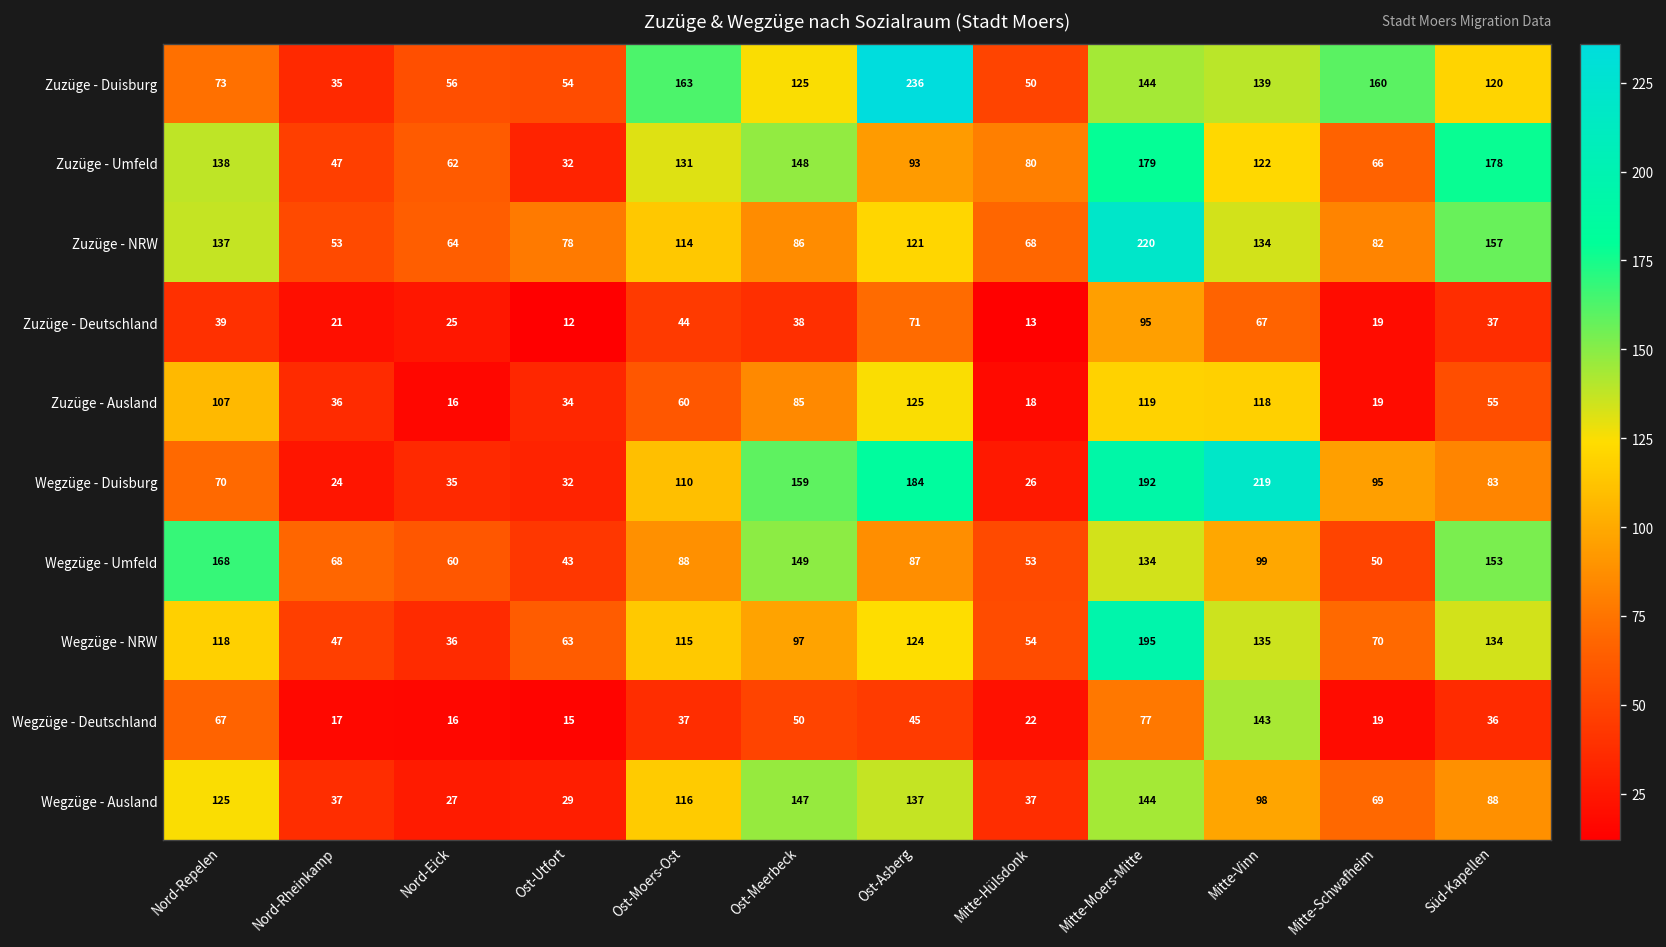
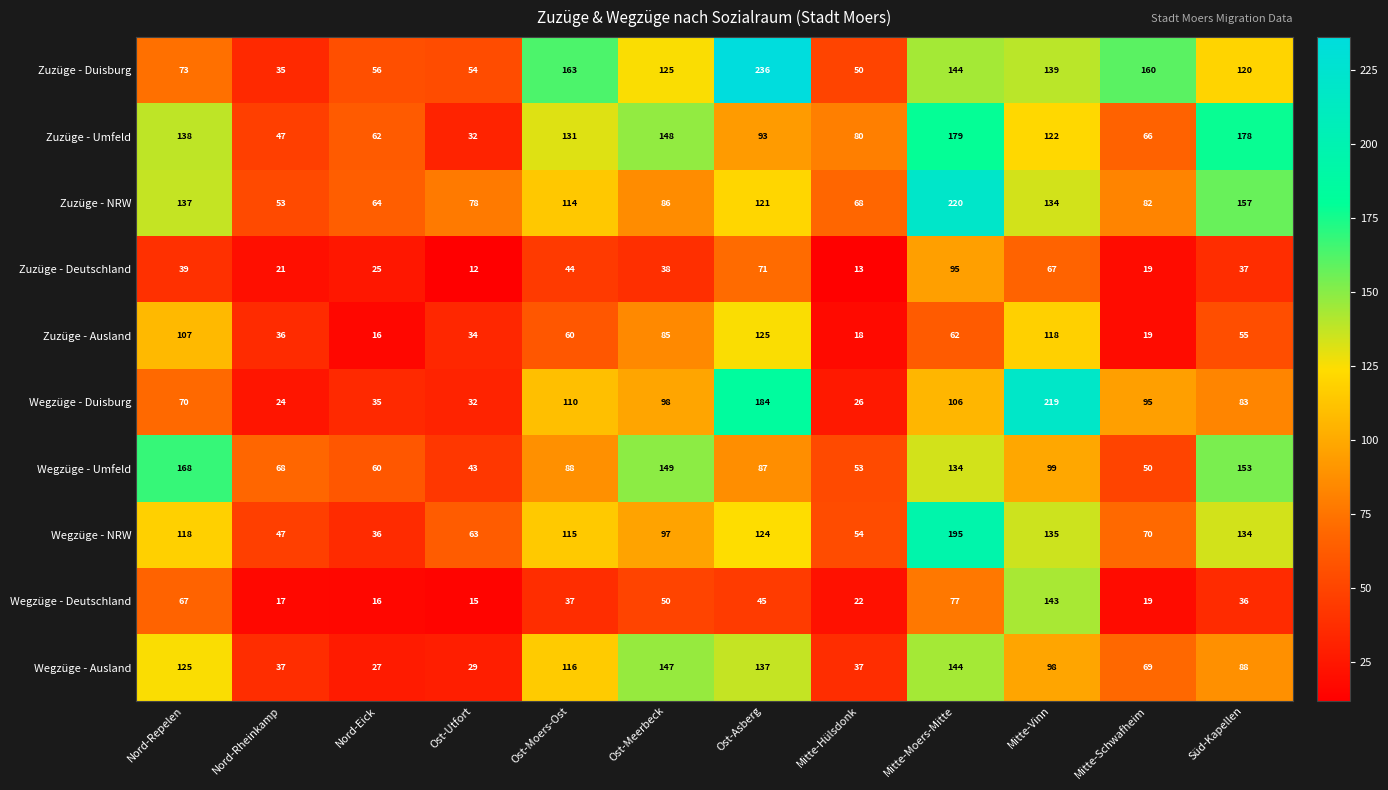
  {
    "Zuzüge - Duisburg": {
      "Nord-Repelen": 73,
      "Nord-Rheinkamp": 35,
      "Nord-Eick": 56,
      "Ost-Utfort": 54,
      "Ost-Moers-Ost": 163,
      "Ost-Meerbeck": 125,
      "Ost-Asberg": 236,
      "Mitte-Hülsdonk": 50,
      "Mitte-Moers-Mitte": 144,
      "Mitte-Vinn": 139,
      "Mitte-Schwafheim": 160,
      "Süd-Kapellen": 120
    },
    "Zuzüge - Umfeld": {
      "Nord-Repelen": 138,
      "Nord-Rheinkamp": 47,
      "Nord-Eick": 62,
      "Ost-Utfort": 32,
      "Ost-Moers-Ost": 131,
      "Ost-Meerbeck": 148,
      "Ost-Asberg": 93,
      "Mitte-Hülsdonk": 80,
      "Mitte-Moers-Mitte": 179,
      "Mitte-Vinn": 122,
      "Mitte-Schwafheim": 66,
      "Süd-Kapellen": 178
    },
    "Zuzüge - NRW": {
      "Nord-Repelen": 137,
      "Nord-Rheinkamp": 53,
      "Nord-Eick": 64,
      "Ost-Utfort": 78,
      "Ost-Moers-Ost": 114,
      "Ost-Meerbeck": 86,
      "Ost-Asberg": 121,
      "Mitte-Hülsdonk": 68,
      "Mitte-Moers-Mitte": 220,
      "Mitte-Vinn": 134,
      "Mitte-Schwafheim": 82,
      "Süd-Kapellen": 157
    },
    "Zuzüge - Deutschland": {
      "Nord-Repelen": 39,
      "Nord-Rheinkamp": 21,
      "Nord-Eick": 25,
      "Ost-Utfort": 12,
      "Ost-Moers-Ost": 44,
      "Ost-Meerbeck": 38,
      "Ost-Asberg": 71,
      "Mitte-Hülsdonk": 13,
      "Mitte-Moers-Mitte": 95,
      "Mitte-Vinn": 67,
      "Mitte-Schwafheim": 19,
      "Süd-Kapellen": 37
    },
    "Zuzüge - Ausland": {
      "Nord-Repelen": 107,
      "Nord-Rheinkamp": 36,
      "Nord-Eick": 16,
      "Ost-Utfort": 34,
      "Ost-Moers-Ost": 60,
      "Ost-Meerbeck": 85,
      "Ost-Asberg": 125,
      "Mitte-Hülsdonk": 18,
-     "Mitte-Moers-Mitte": 119,
+     "Mitte-Moers-Mitte": 62,
      "Mitte-Vinn": 118,
      "Mitte-Schwafheim": 19,
      "Süd-Kapellen": 55
    },
    "Wegzüge - Duisburg": {
      "Nord-Repelen": 70,
      "Nord-Rheinkamp": 24,
      "Nord-Eick": 35,
      "Ost-Utfort": 32,
      "Ost-Moers-Ost": 110,
-     "Ost-Meerbeck": 159,
+     "Ost-Meerbeck": 98,
      "Ost-Asberg": 184,
      "Mitte-Hülsdonk": 26,
-     "Mitte-Moers-Mitte": 192,
+     "Mitte-Moers-Mitte": 106,
      "Mitte-Vinn": 219,
      "Mitte-Schwafheim": 95,
      "Süd-Kapellen": 83
    },
    "Wegzüge - Umfeld": {
      "Nord-Repelen": 168,
      "Nord-Rheinkamp": 68,
      "Nord-Eick": 60,
      "Ost-Utfort": 43,
      "Ost-Moers-Ost": 88,
      "Ost-Meerbeck": 149,
      "Ost-Asberg": 87,
      "Mitte-Hülsdonk": 53,
      "Mitte-Moers-Mitte": 134,
      "Mitte-Vinn": 99,
      "Mitte-Schwafheim": 50,
      "Süd-Kapellen": 153
    },
    "Wegzüge - NRW": {
      "Nord-Repelen": 118,
      "Nord-Rheinkamp": 47,
      "Nord-Eick": 36,
      "Ost-Utfort": 63,
      "Ost-Moers-Ost": 115,
      "Ost-Meerbeck": 97,
      "Ost-Asberg": 124,
      "Mitte-Hülsdonk": 54,
      "Mitte-Moers-Mitte": 195,
      "Mitte-Vinn": 135,
      "Mitte-Schwafheim": 70,
      "Süd-Kapellen": 134
    },
    "Wegzüge - Deutschland": {
      "Nord-Repelen": 67,
      "Nord-Rheinkamp": 17,
      "Nord-Eick": 16,
      "Ost-Utfort": 15,
      "Ost-Moers-Ost": 37,
      "Ost-Meerbeck": 50,
      "Ost-Asberg": 45,
      "Mitte-Hülsdonk": 22,
      "Mitte-Moers-Mitte": 77,
      "Mitte-Vinn": 143,
      "Mitte-Schwafheim": 19,
      "Süd-Kapellen": 36
    },
    "Wegzüge - Ausland": {
      "Nord-Repelen": 125,
      "Nord-Rheinkamp": 37,
      "Nord-Eick": 27,
      "Ost-Utfort": 29,
      "Ost-Moers-Ost": 116,
      "Ost-Meerbeck": 147,
      "Ost-Asberg": 137,
      "Mitte-Hülsdonk": 37,
      "Mitte-Moers-Mitte": 144,
      "Mitte-Vinn": 98,
      "Mitte-Schwafheim": 69,
      "Süd-Kapellen": 88
    }
  }
